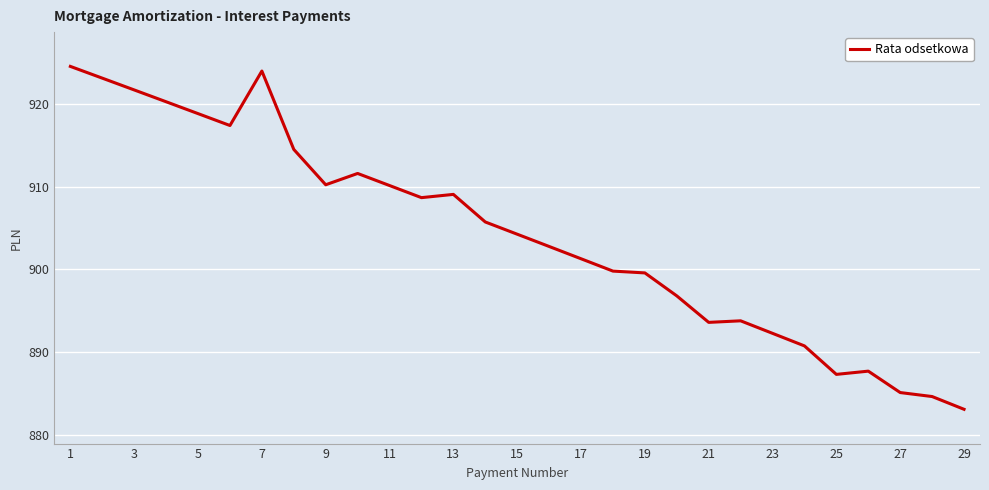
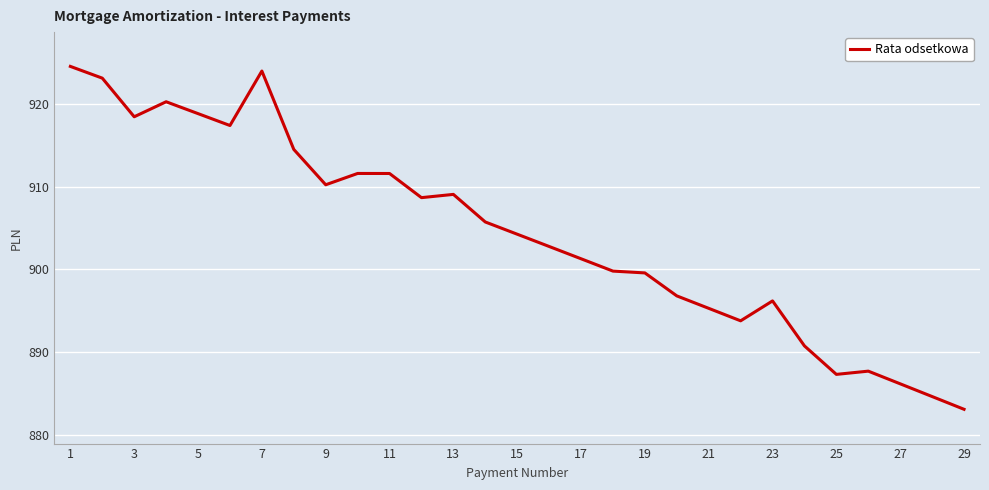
  {
    "1": 924,
-   "3": 922,
+   "3": 918,
    "5": 919,
    "7": 924,
    "9": 910,
-   "11": 910,
+   "11": 912,
    "13": 909,
    "15": 904,
    "17": 901,
    "19": 900,
-   "21": 894,
-   "23": 892,
+   "21": 895,
+   "23": 896,
    "25": 887,
-   "27": 885,
+   "27": 886,
    "29": 883
  }
